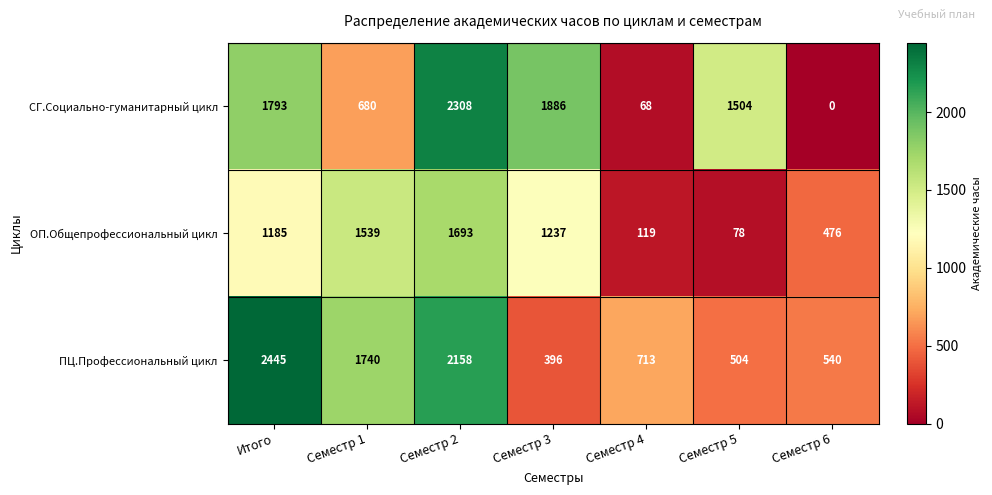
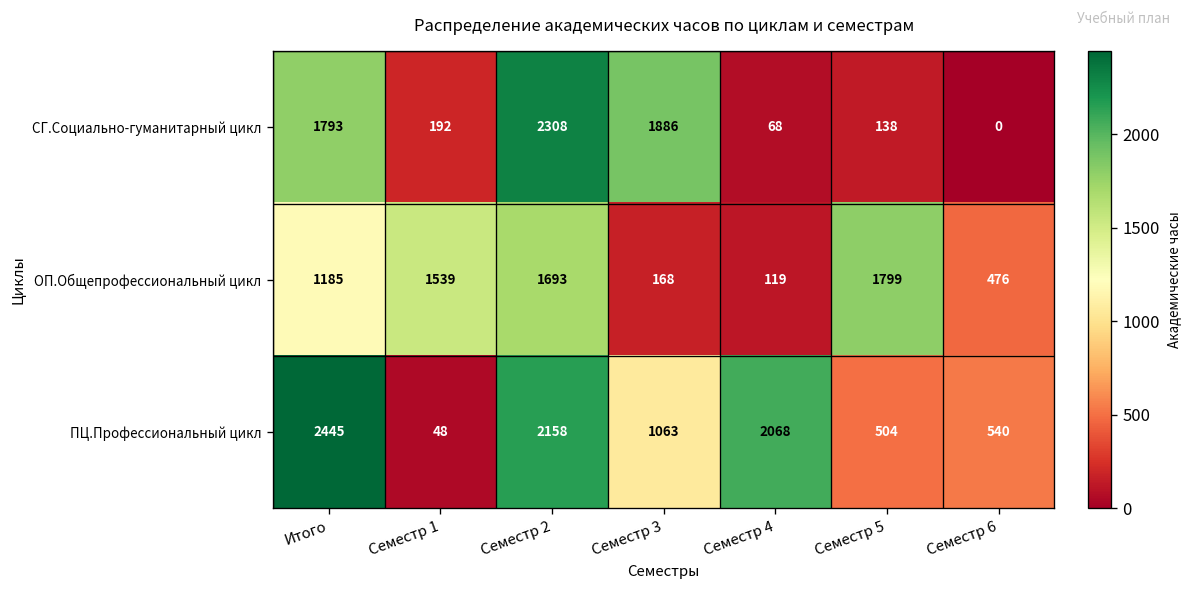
  {
    "СГ.Социально-гуманитарный цикл": {
      "Итого": 1793,
-     "Семестр 1": 680,
+     "Семестр 1": 192,
      "Семестр 2": 2308,
      "Семестр 3": 1886,
      "Семестр 4": 68,
-     "Семестр 5": 1504,
+     "Семестр 5": 138,
      "Семестр 6": 0
    },
    "ОП.Общепрофессиональный цикл": {
      "Итого": 1185,
      "Семестр 1": 1539,
      "Семестр 2": 1693,
-     "Семестр 3": 1237,
+     "Семестр 3": 168,
      "Семестр 4": 119,
-     "Семестр 5": 78,
+     "Семестр 5": 1799,
      "Семестр 6": 476
    },
    "ПЦ.Профессиональный цикл": {
      "Итого": 2445,
-     "Семестр 1": 1740,
+     "Семестр 1": 48,
      "Семестр 2": 2158,
-     "Семестр 3": 396,
-     "Семестр 4": 713,
+     "Семестр 3": 1063,
+     "Семестр 4": 2068,
      "Семестр 5": 504,
      "Семестр 6": 540
    }
  }
